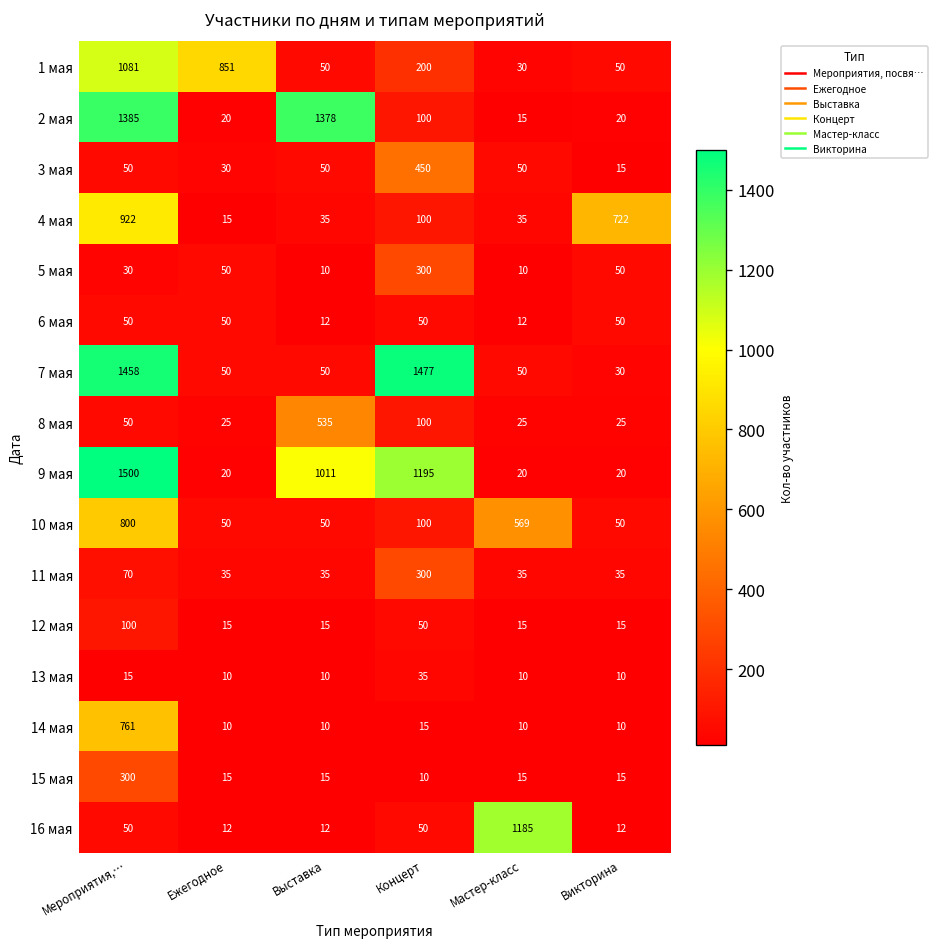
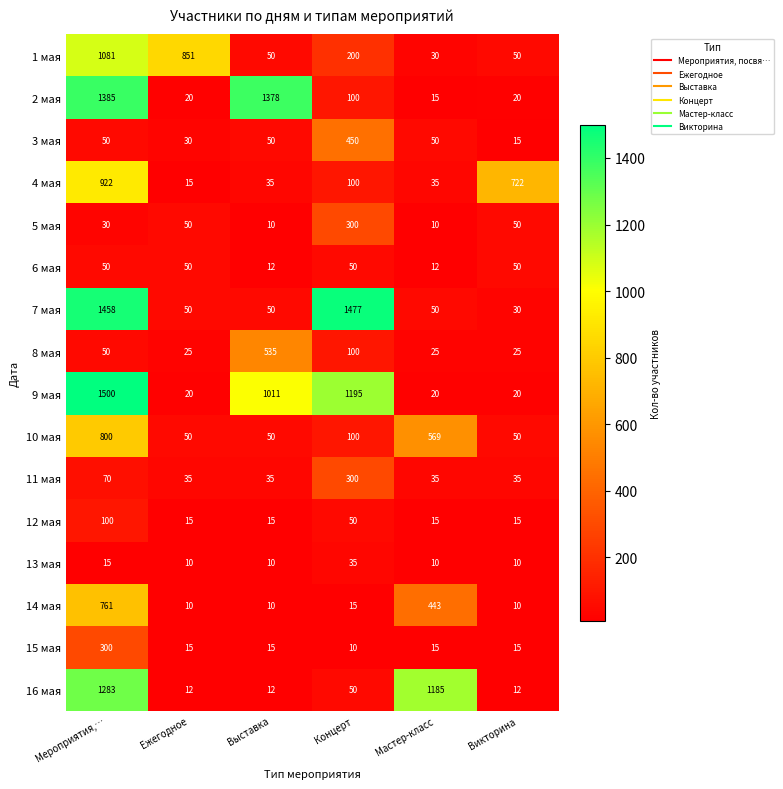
  {
    "1 мая": {
      "Мероприятия,…": 1081,
      "Ежегодное": 851,
      "Выставка": 50,
      "Концерт": 200,
      "Мастер-класс": 30,
      "Викторина": 50
    },
    "2 мая": {
      "Мероприятия,…": 1385,
      "Ежегодное": 20,
      "Выставка": 1378,
      "Концерт": 100,
      "Мастер-класс": 15,
      "Викторина": 20
    },
    "3 мая": {
      "Мероприятия,…": 50,
      "Ежегодное": 30,
      "Выставка": 50,
      "Концерт": 450,
      "Мастер-класс": 50,
      "Викторина": 15
    },
    "4 мая": {
      "Мероприятия,…": 922,
      "Ежегодное": 15,
      "Выставка": 35,
      "Концерт": 100,
      "Мастер-класс": 35,
      "Викторина": 722
    },
    "5 мая": {
      "Мероприятия,…": 30,
      "Ежегодное": 50,
      "Выставка": 10,
      "Концерт": 300,
      "Мастер-класс": 10,
      "Викторина": 50
    },
    "6 мая": {
      "Мероприятия,…": 50,
      "Ежегодное": 50,
      "Выставка": 12,
      "Концерт": 50,
      "Мастер-класс": 12,
      "Викторина": 50
    },
    "7 мая": {
      "Мероприятия,…": 1458,
      "Ежегодное": 50,
      "Выставка": 50,
      "Концерт": 1477,
      "Мастер-класс": 50,
      "Викторина": 30
    },
    "8 мая": {
      "Мероприятия,…": 50,
      "Ежегодное": 25,
      "Выставка": 535,
      "Концерт": 100,
      "Мастер-класс": 25,
      "Викторина": 25
    },
    "9 мая": {
      "Мероприятия,…": 1500,
      "Ежегодное": 20,
      "Выставка": 1011,
      "Концерт": 1195,
      "Мастер-класс": 20,
      "Викторина": 20
    },
    "10 мая": {
      "Мероприятия,…": 800,
      "Ежегодное": 50,
      "Выставка": 50,
      "Концерт": 100,
      "Мастер-класс": 569,
      "Викторина": 50
    },
    "11 мая": {
      "Мероприятия,…": 70,
      "Ежегодное": 35,
      "Выставка": 35,
      "Концерт": 300,
      "Мастер-класс": 35,
      "Викторина": 35
    },
    "12 мая": {
      "Мероприятия,…": 100,
      "Ежегодное": 15,
      "Выставка": 15,
      "Концерт": 50,
      "Мастер-класс": 15,
      "Викторина": 15
    },
    "13 мая": {
      "Мероприятия,…": 15,
      "Ежегодное": 10,
      "Выставка": 10,
      "Концерт": 35,
      "Мастер-класс": 10,
      "Викторина": 10
    },
    "14 мая": {
      "Мероприятия,…": 761,
      "Ежегодное": 10,
      "Выставка": 10,
      "Концерт": 15,
-     "Мастер-класс": 10,
+     "Мастер-класс": 443,
      "Викторина": 10
    },
    "15 мая": {
      "Мероприятия,…": 300,
      "Ежегодное": 15,
      "Выставка": 15,
      "Концерт": 10,
      "Мастер-класс": 15,
      "Викторина": 15
    },
    "16 мая": {
-     "Мероприятия,…": 50,
+     "Мероприятия,…": 1283,
      "Ежегодное": 12,
      "Выставка": 12,
      "Концерт": 50,
      "Мастер-класс": 1185,
      "Викторина": 12
    }
  }
